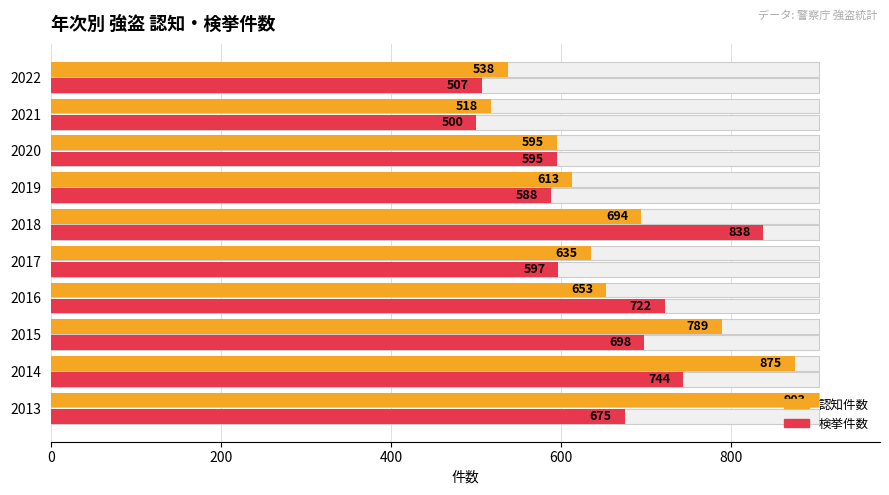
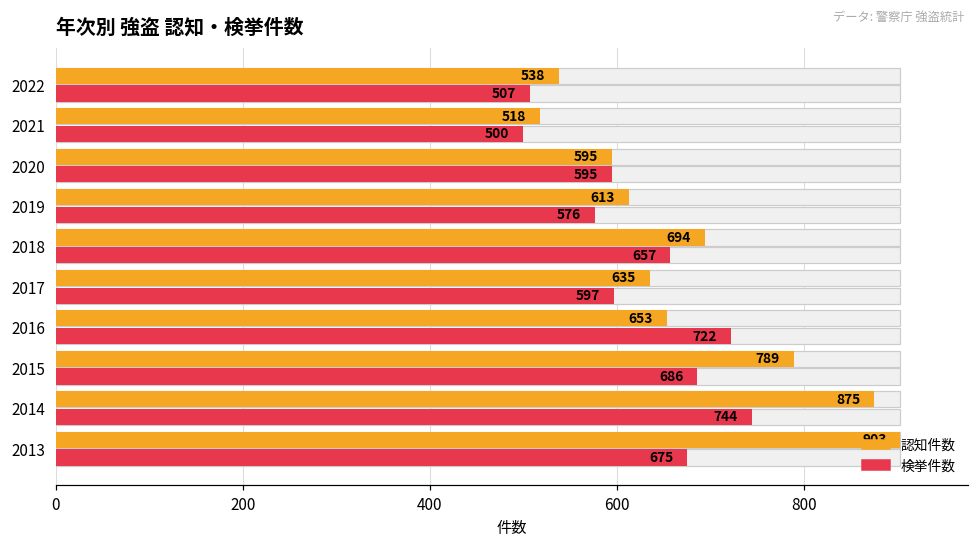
  {
    "認知件数": {
      "2013": 903
    },
    "検挙件数": {
-     "2019": 588,
-     "2018": 838,
-     "2015": 698
+     "2019": 576,
+     "2018": 657,
+     "2015": 686
    }
  }
